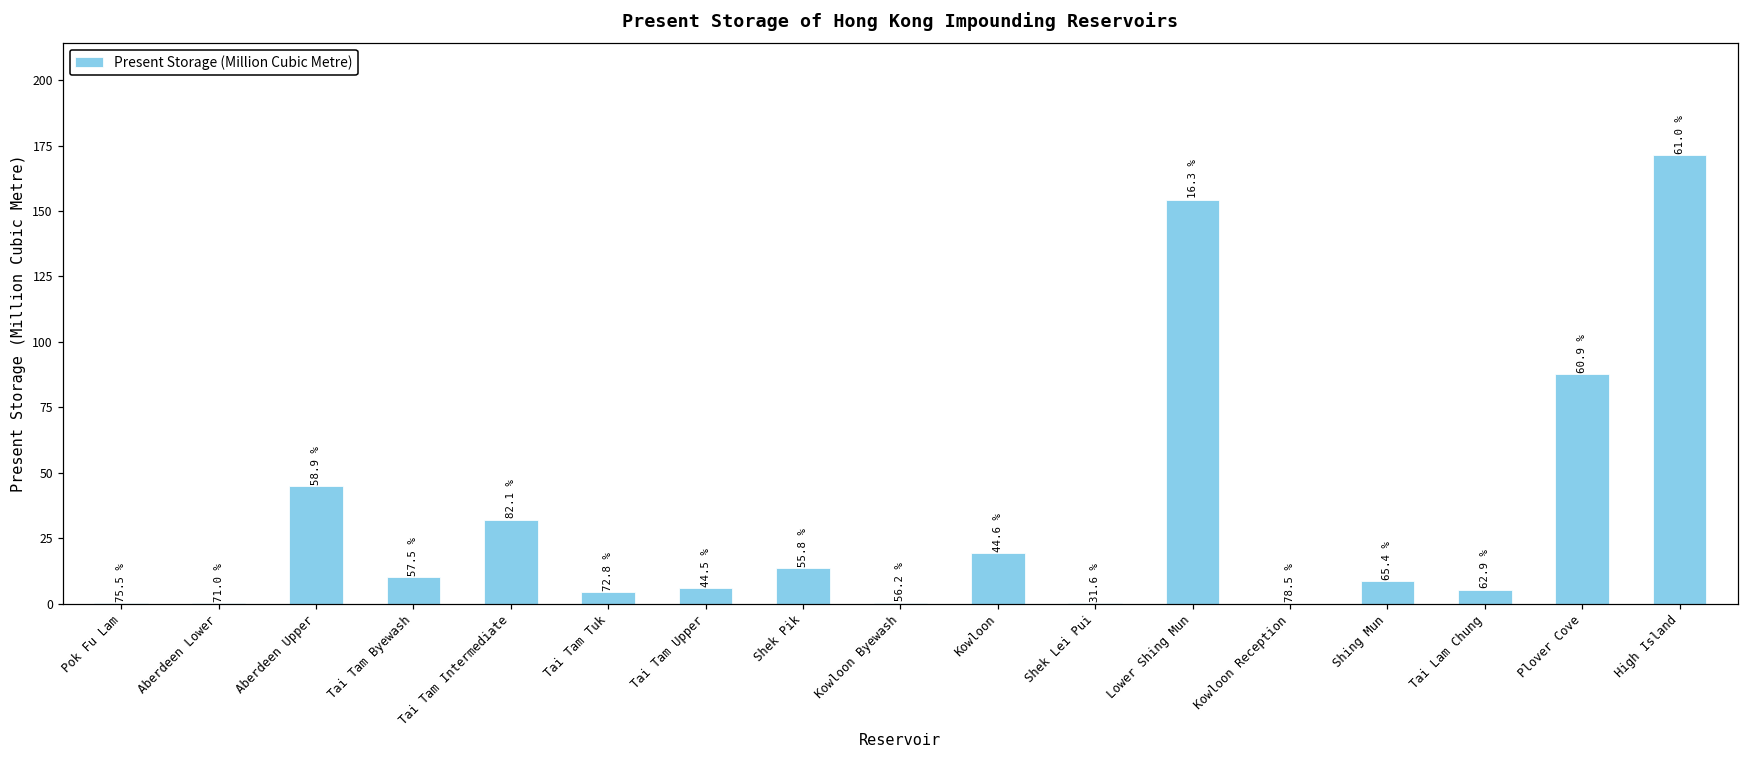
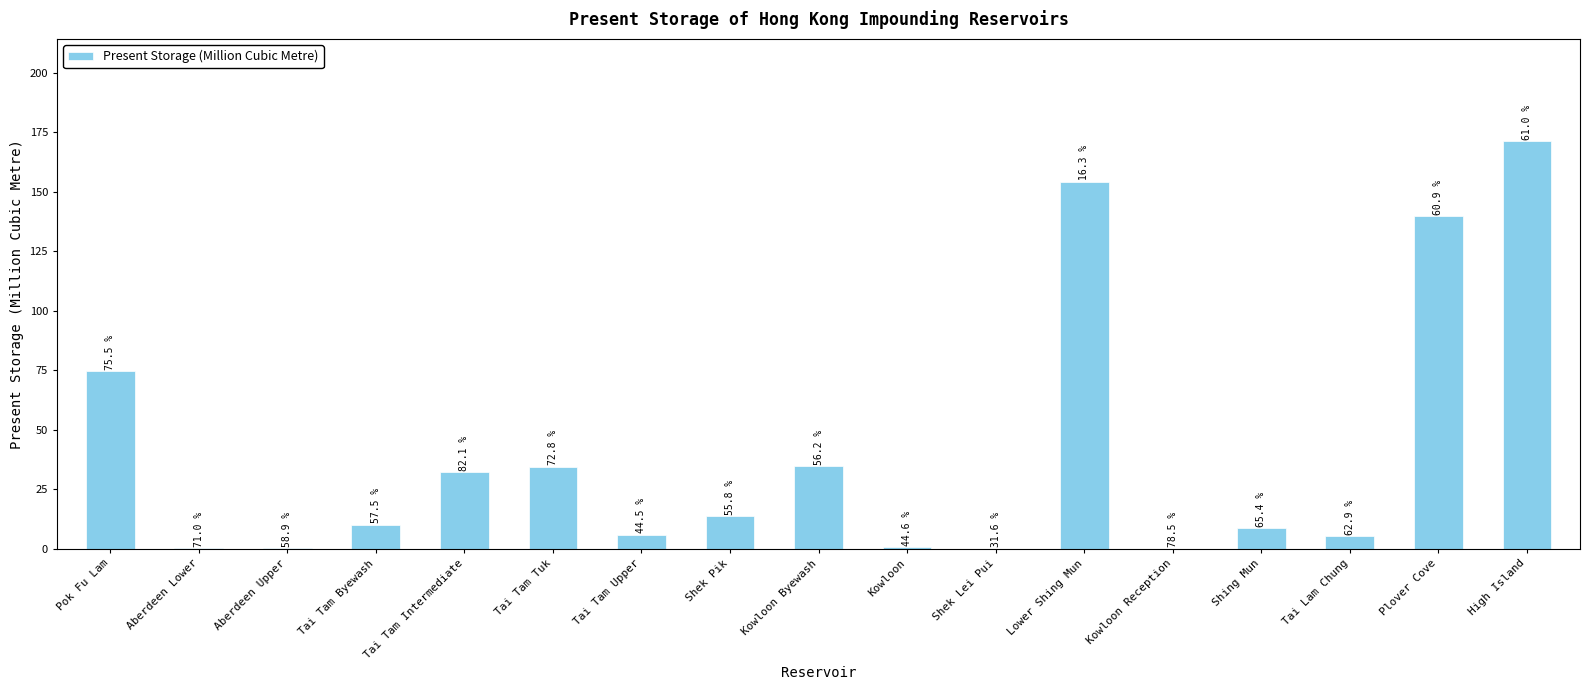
  {
-   "Pok Fu Lam": 0,
-   "Aberdeen Upper": 45,
-   "Tai Tam Tuk": 4,
-   "Kowloon Byewash": 0,
-   "Kowloon": 19,
-   "Plover Cove": 88
+   "Pok Fu Lam": 75,
+   "Aberdeen Upper": 0,
+   "Tai Tam Tuk": 35,
+   "Kowloon Byewash": 35,
+   "Kowloon": 1,
+   "Plover Cove": 140
  }
